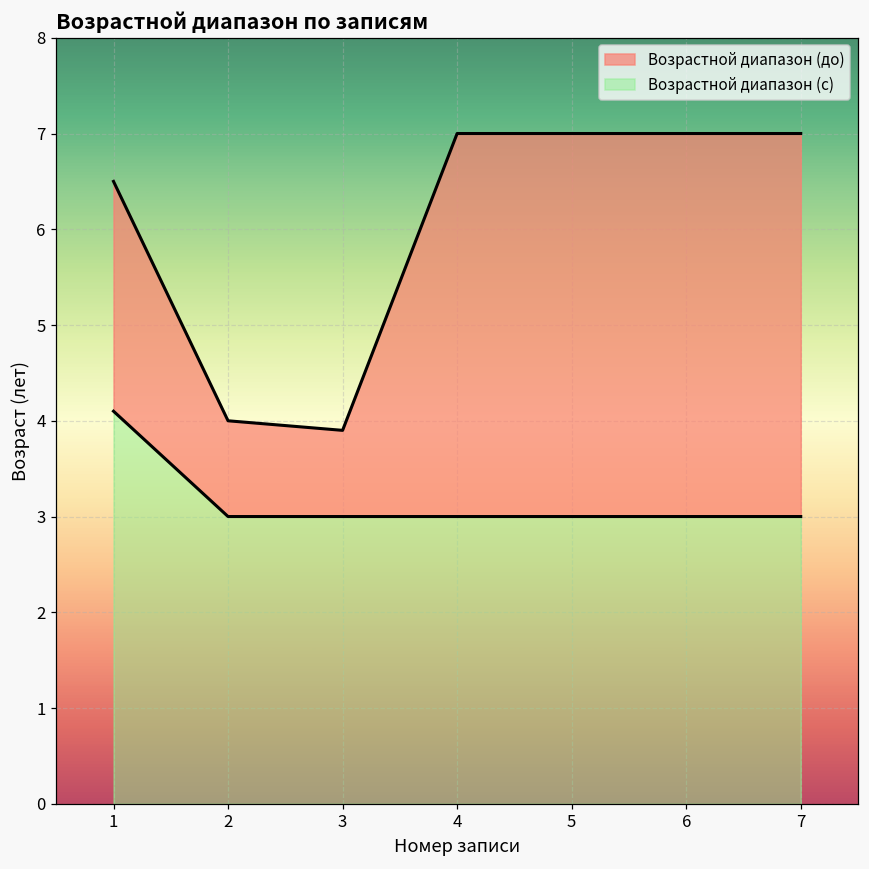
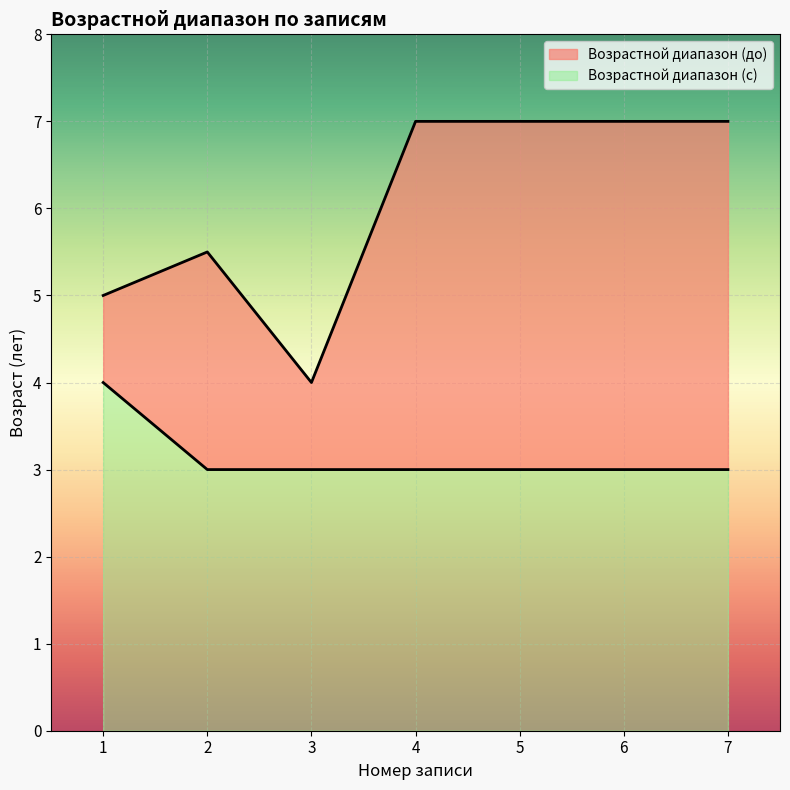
  {
    "Возрастной диапазон (до)": {
-     "1": 6.5,
-     "2": 4.0,
-     "3": 3.9,
+     "1": 5.0,
+     "2": 5.5,
+     "3": 4.0,
      "4": 7.0,
      "5": 7.0,
      "6": 7.0,
      "7": 7.0
    },
    "Возрастной диапазон (с)": {
-     "1": 4.1,
+     "1": 4.0,
      "2": 3.0,
      "3": 3.0,
      "4": 3.0,
      "5": 3.0,
      "6": 3.0,
      "7": 3.0
    }
  }
